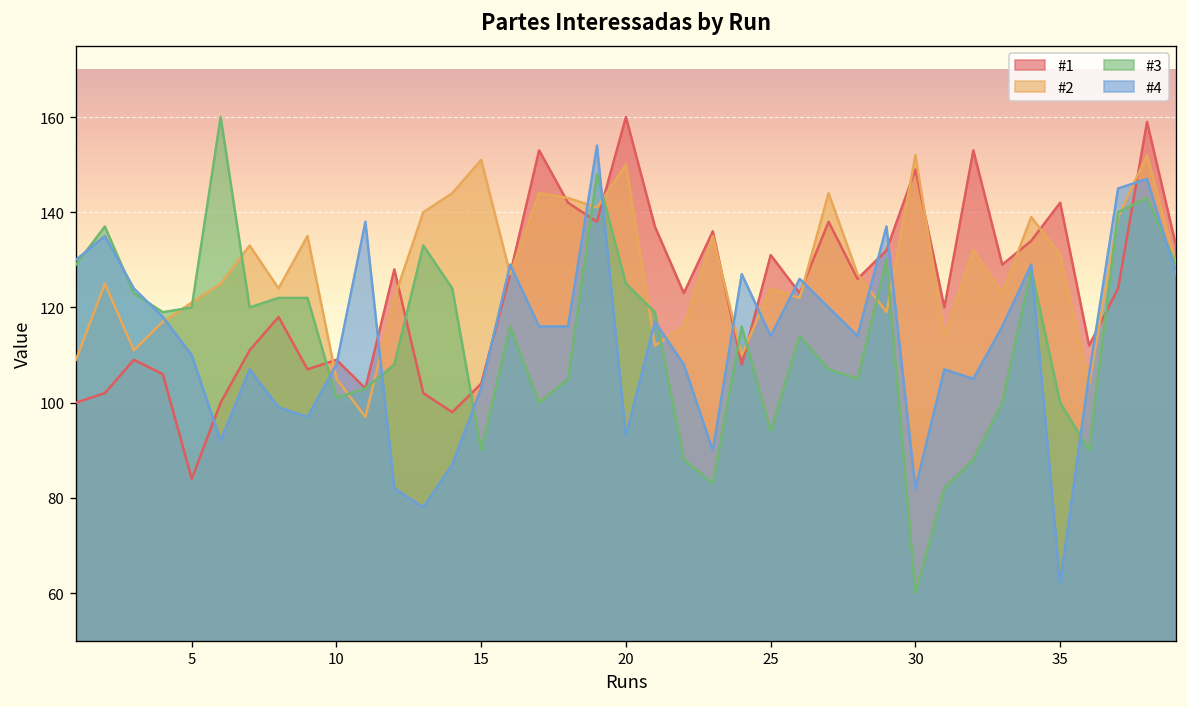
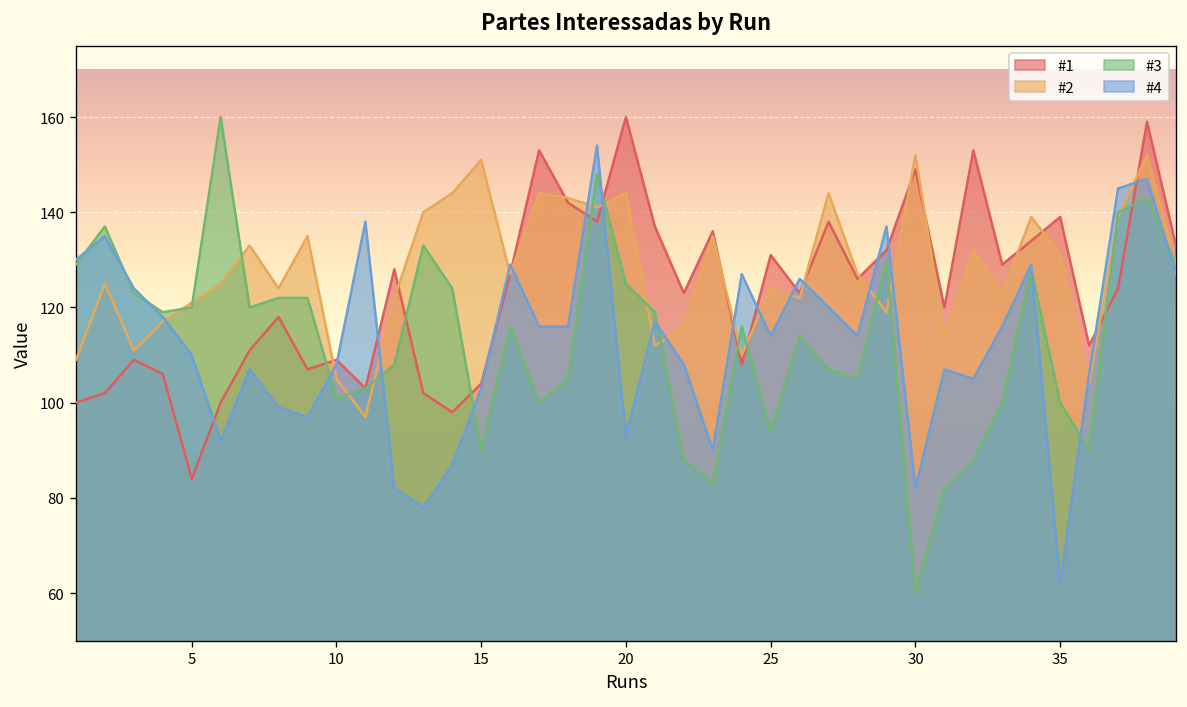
  {
    "#1": {
      "5": 84,
      "10": 109,
      "15": 104,
      "20": 160,
      "25": 131,
      "30": 149,
-     "35": 142
+     "35": 139
    },
    "#2": {
      "5": 121,
      "10": 105,
      "15": 151,
-     "20": 150,
+     "20": 144,
      "25": 124,
      "30": 152,
      "35": 131
    },
    "#3": {
      "5": 120,
      "10": 101,
      "15": 90,
      "20": 125,
      "25": 94,
      "30": 60,
      "35": 100
    },
    "#4": {
      "5": 110,
      "10": 108,
      "15": 103,
      "20": 93,
      "25": 114,
      "30": 82,
      "35": 62
    }
  }
